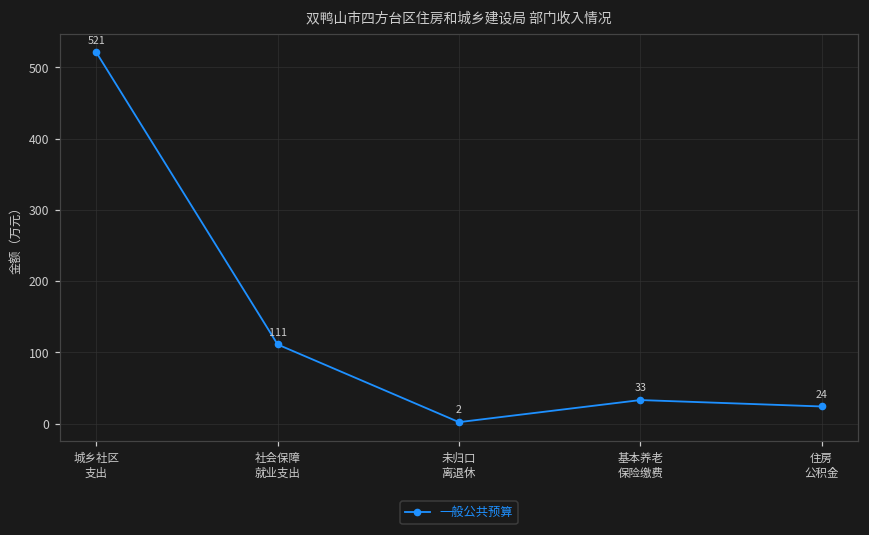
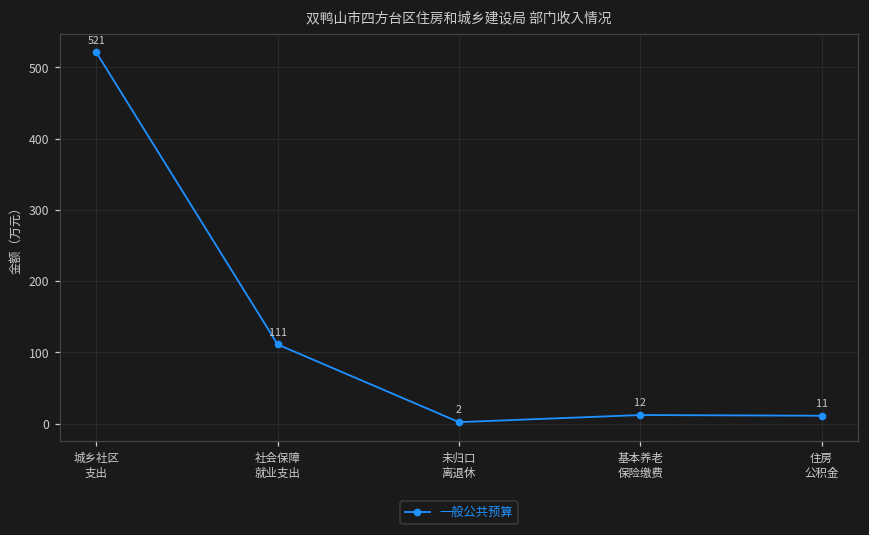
  {
    "城乡社区 支出": 521,
    "社会保障 就业支出": 111,
    "未归口 离退休": 2,
-   "基本养老 保险缴费": 33,
-   "住房 公积金": 24
+   "基本养老 保险缴费": 12,
+   "住房 公积金": 11
  }
